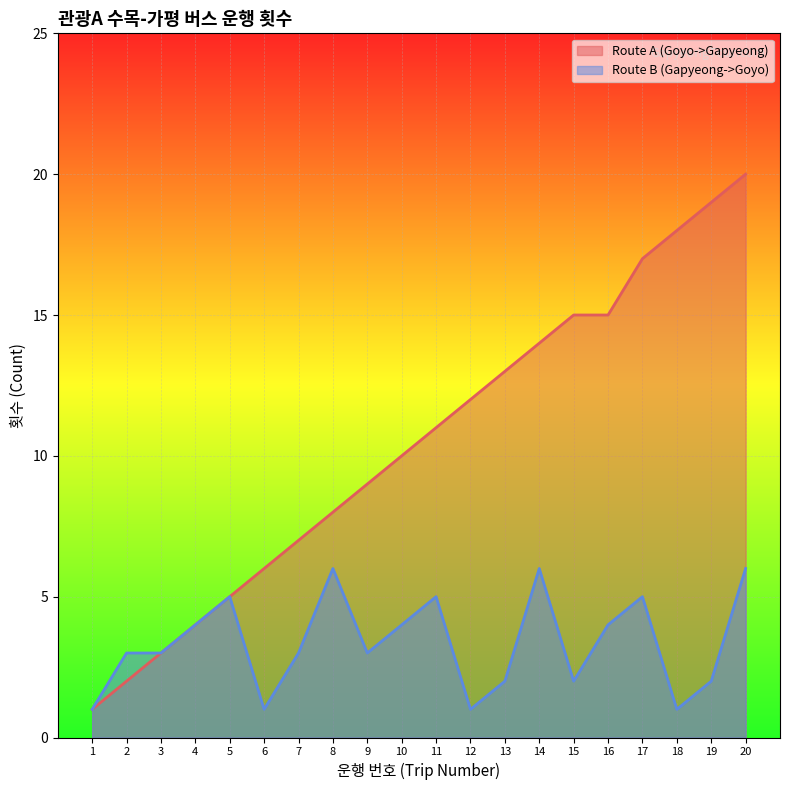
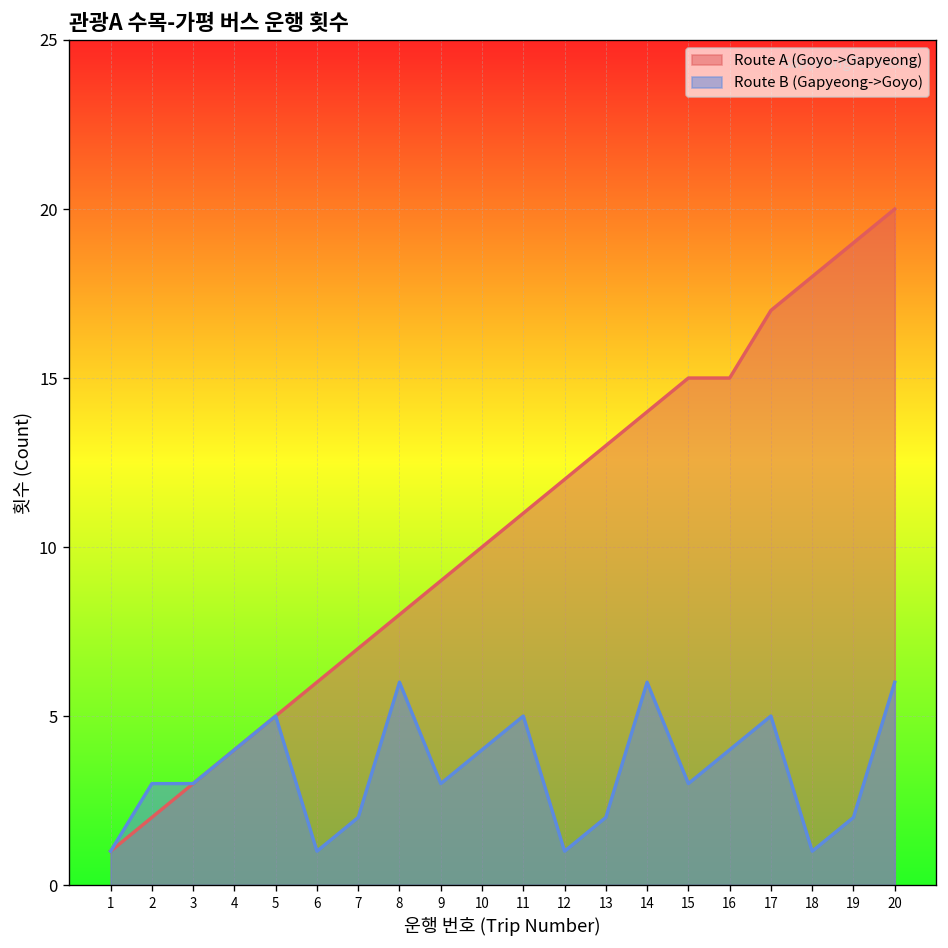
  {
    "Route A (Goyo->Gapyeong)": {
      "2": 2,
      "6": 6,
      "7": 7,
      "8": 8,
      "9": 9,
      "10": 10,
      "11": 11,
      "12": 12,
      "13": 13,
      "14": 14,
      "15": 15,
      "16": 15,
      "17": 17,
      "18": 18,
      "19": 19,
      "20": 20
    },
    "Route B (Gapyeong->Goyo)": {
      "2": 3,
      "6": 1,
-     "7": 3,
+     "7": 2,
      "8": 6,
      "9": 3,
      "10": 4,
      "11": 5,
      "12": 1,
      "13": 2,
      "14": 6,
-     "15": 2,
+     "15": 3,
      "16": 4,
      "17": 5,
      "18": 1,
      "19": 2,
      "20": 6
    }
  }
